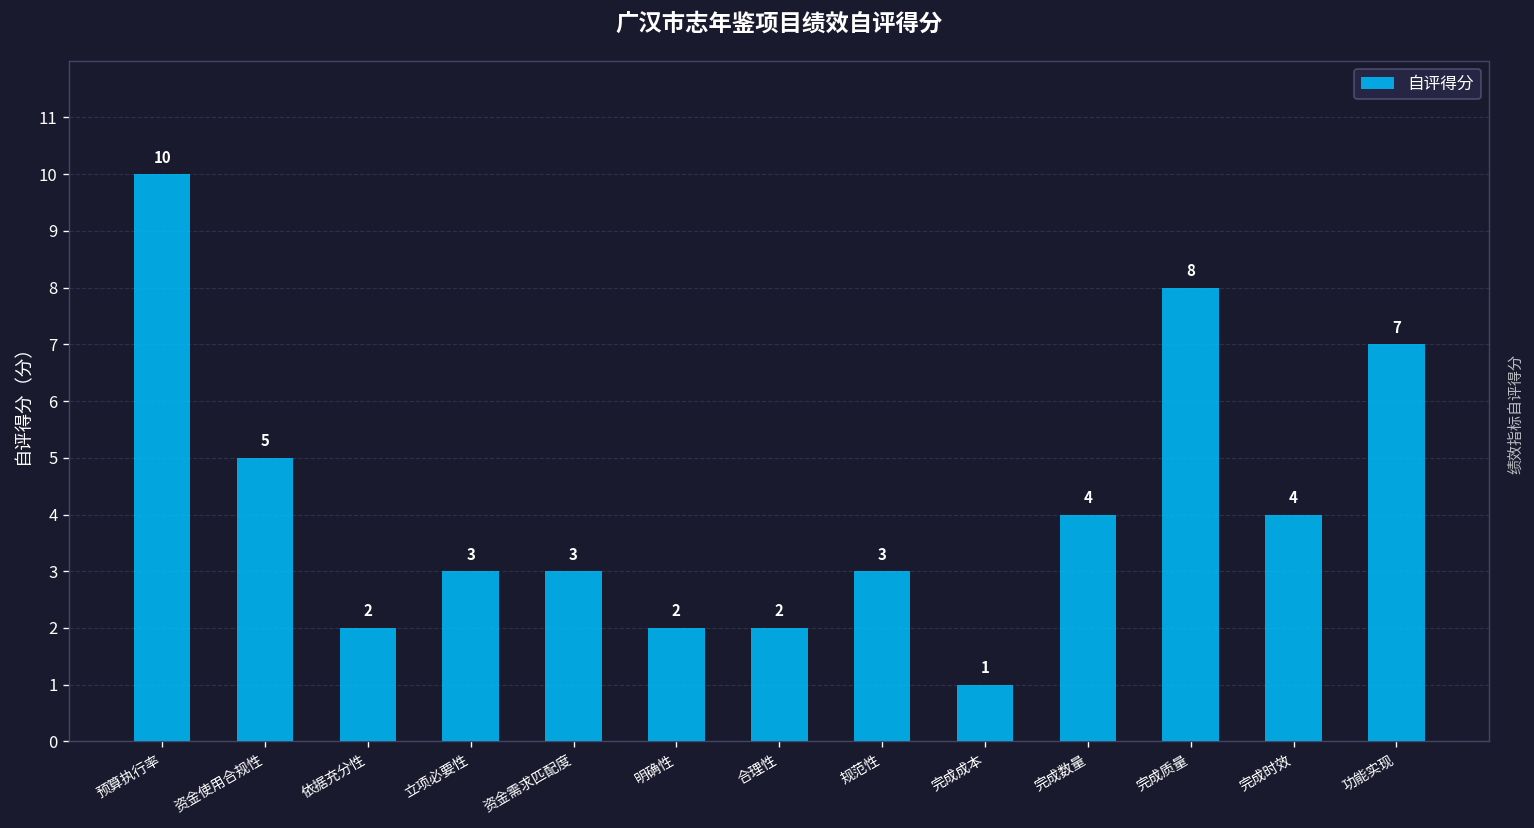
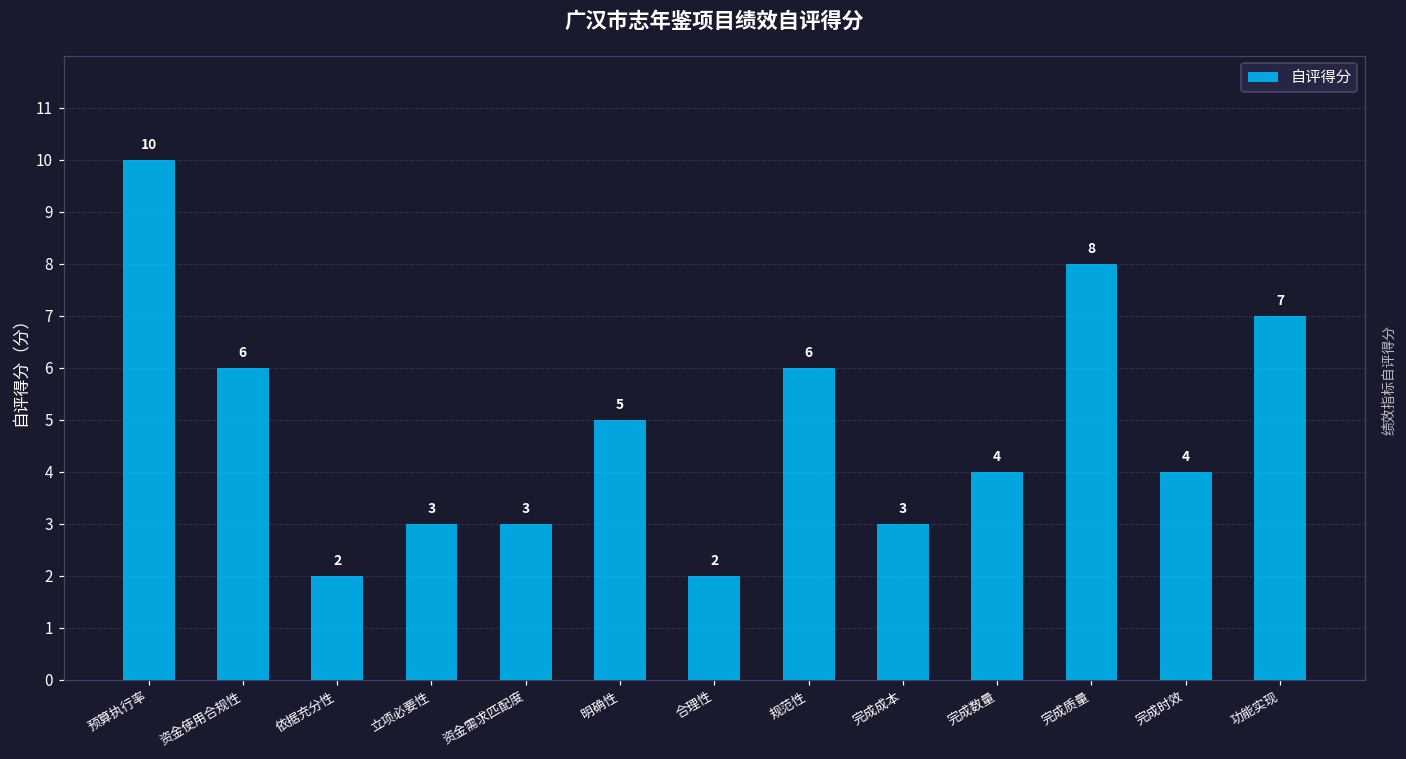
  {
    "预算执行率": 10,
-   "资金使用合规性": 5,
+   "资金使用合规性": 6,
    "依据充分性": 2,
    "立项必要性": 3,
    "资金需求匹配度": 3,
-   "明确性": 2,
+   "明确性": 5,
    "合理性": 2,
-   "规范性": 3,
-   "完成成本": 1,
+   "规范性": 6,
+   "完成成本": 3,
    "完成数量": 4,
    "完成质量": 8,
    "完成时效": 4,
    "功能实现": 7
  }
